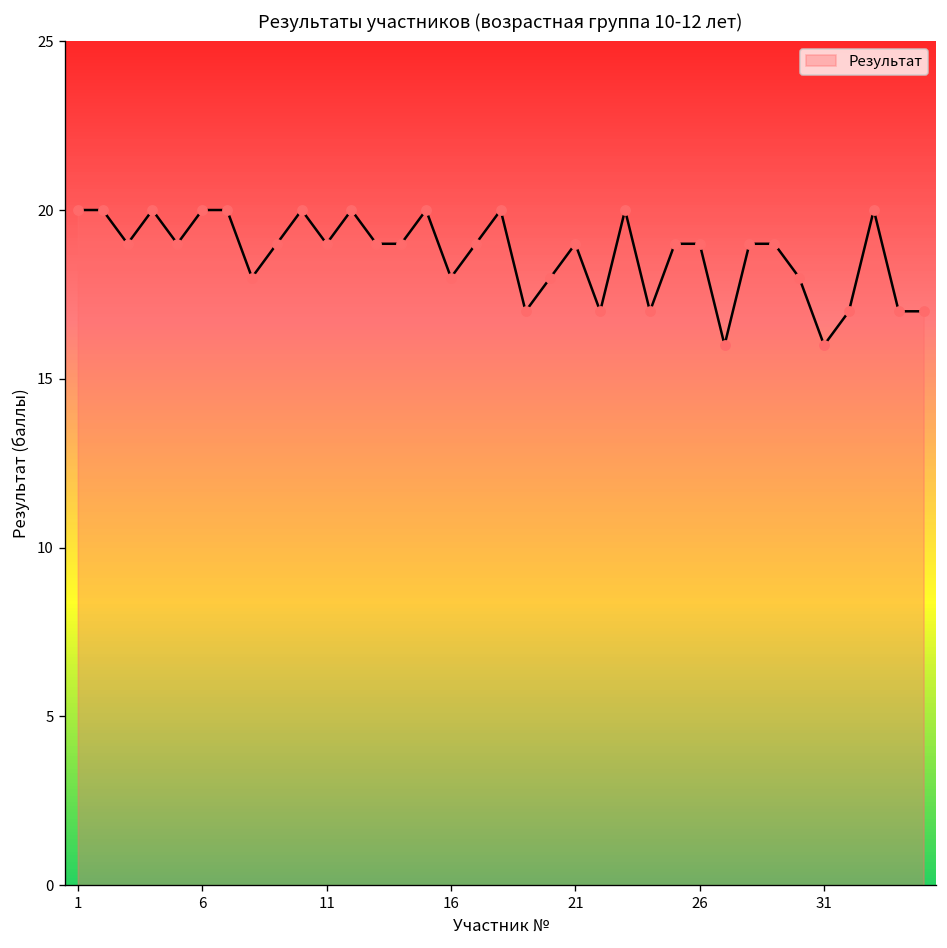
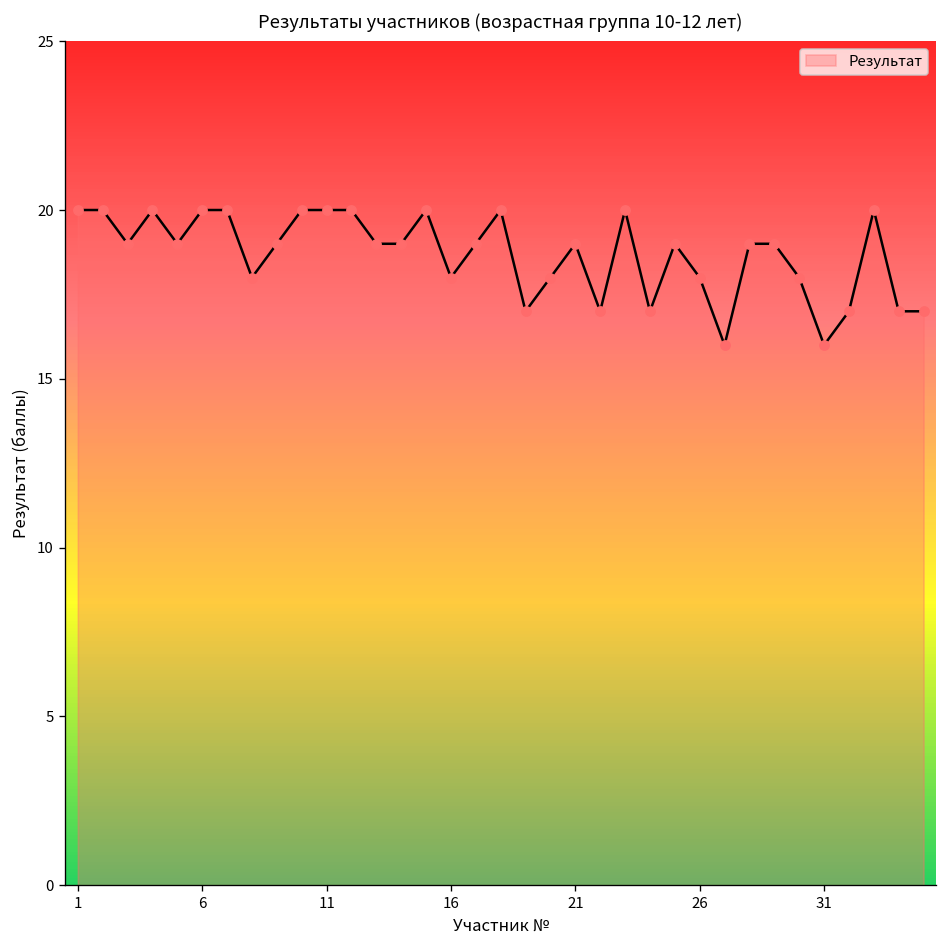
  {
    "1": 20,
    "6": 20,
-   "11": 19,
+   "11": 20,
    "16": 18,
    "21": 19,
-   "26": 19,
+   "26": 18,
    "31": 16
  }
